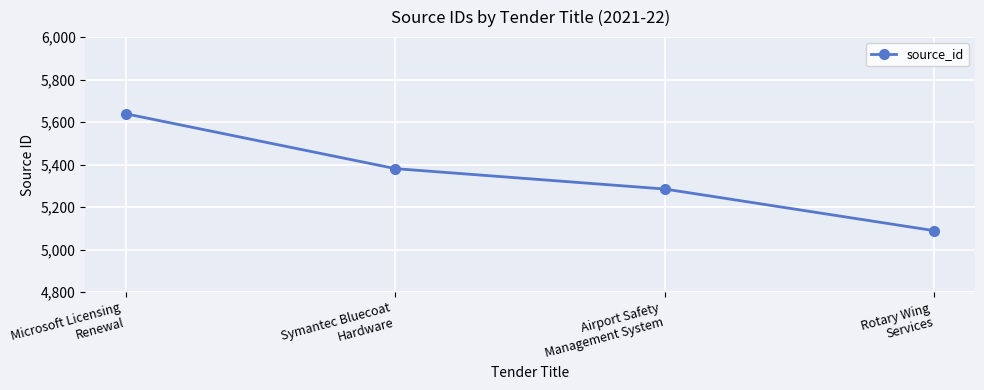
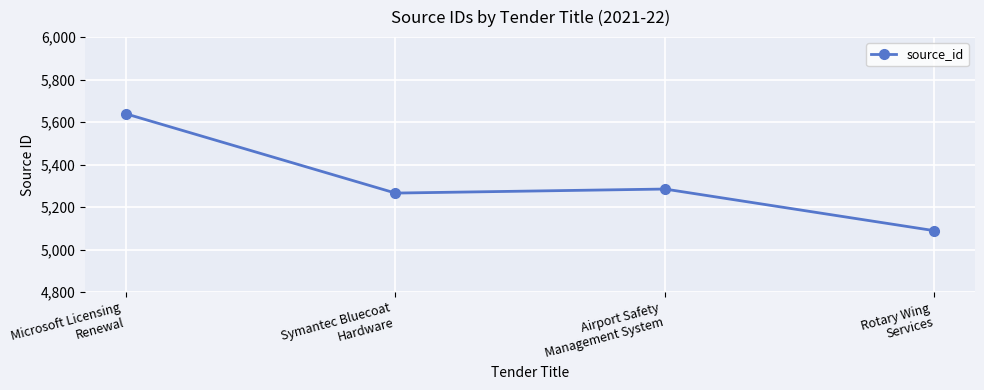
  {
    "Microsoft Licensing Renewal": "5,640",
-   "Symantec Bluecoat Hardware": "5,380",
+   "Symantec Bluecoat Hardware": "5,270",
    "Airport Safety Management System": "5,290",
    "Rotary Wing Services": "5,090"
  }
